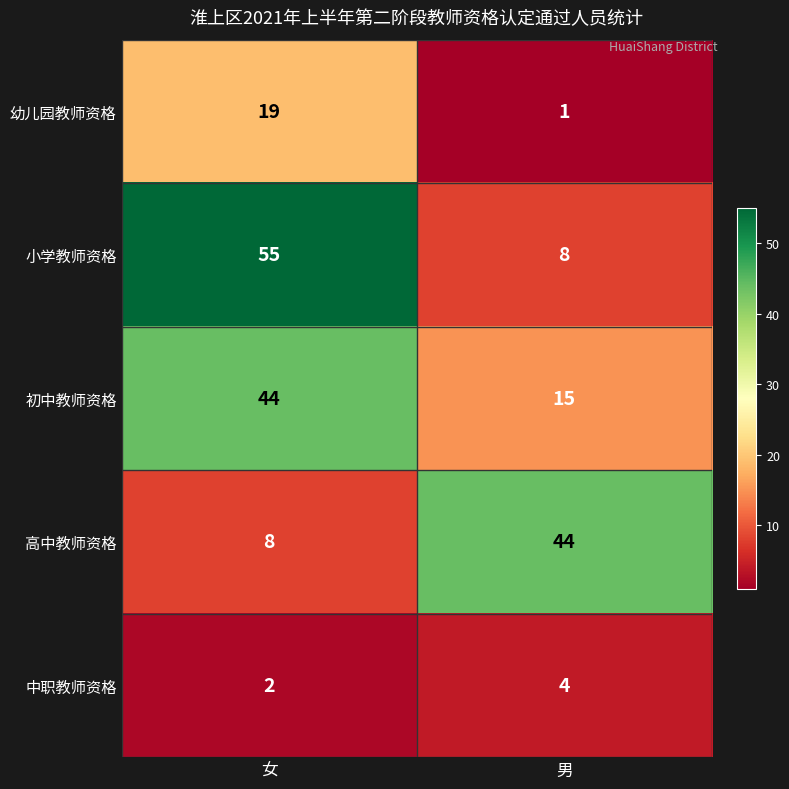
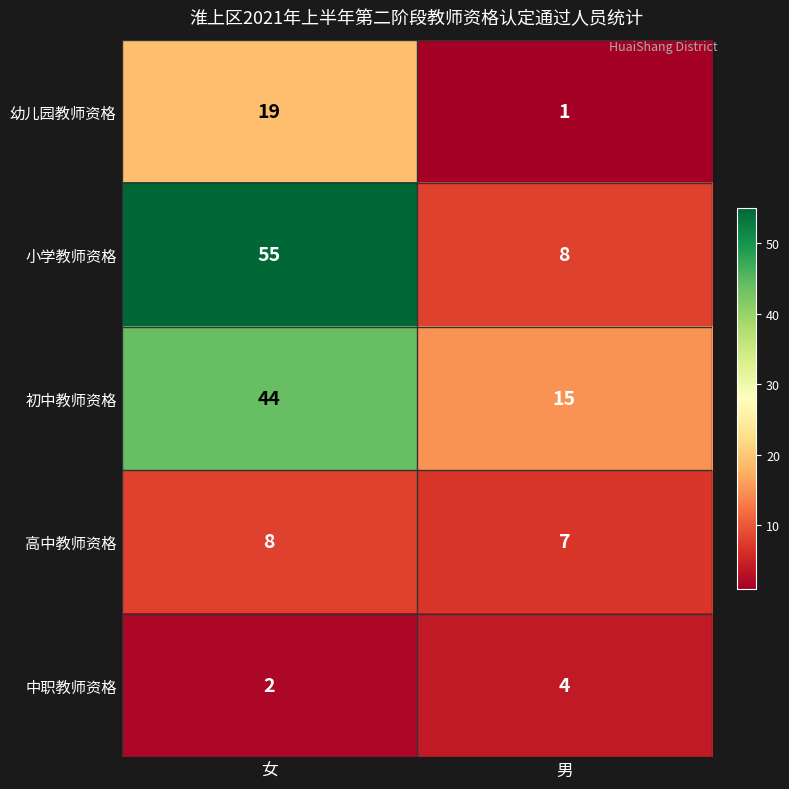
  {
    "幼儿园教师资格": {
      "女": 19
    },
    "小学教师资格": {
      "女": 55,
      "男": 8
    },
    "初中教师资格": {
      "女": 44,
      "男": 15
    },
    "高中教师资格": {
      "女": 8,
-     "男": 44
+     "男": 7
    },
    "中职教师资格": {
      "女": 2,
      "男": 4
    }
  }
